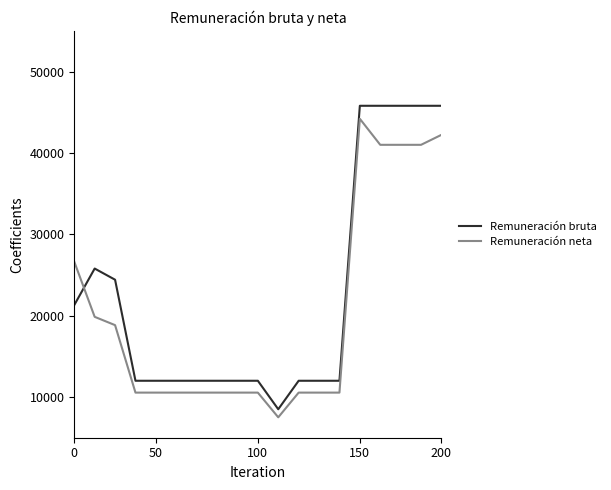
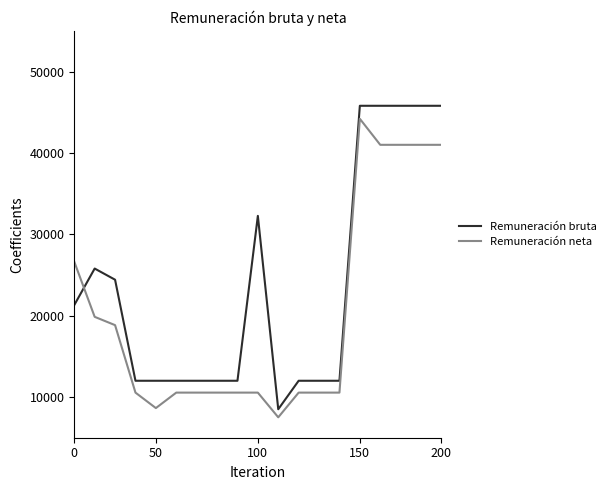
  {
    "Remuneración bruta": {
      "0": 21000,
      "50": 12000,
-     "100": 12000,
+     "100": 32000,
      "150": 46000,
      "200": 46000
    },
    "Remuneración neta": {
      "0": 27000,
-     "50": 11000,
+     "50": 9000,
      "100": 11000,
      "150": 44000,
-     "200": 42000
+     "200": 41000
    }
  }
